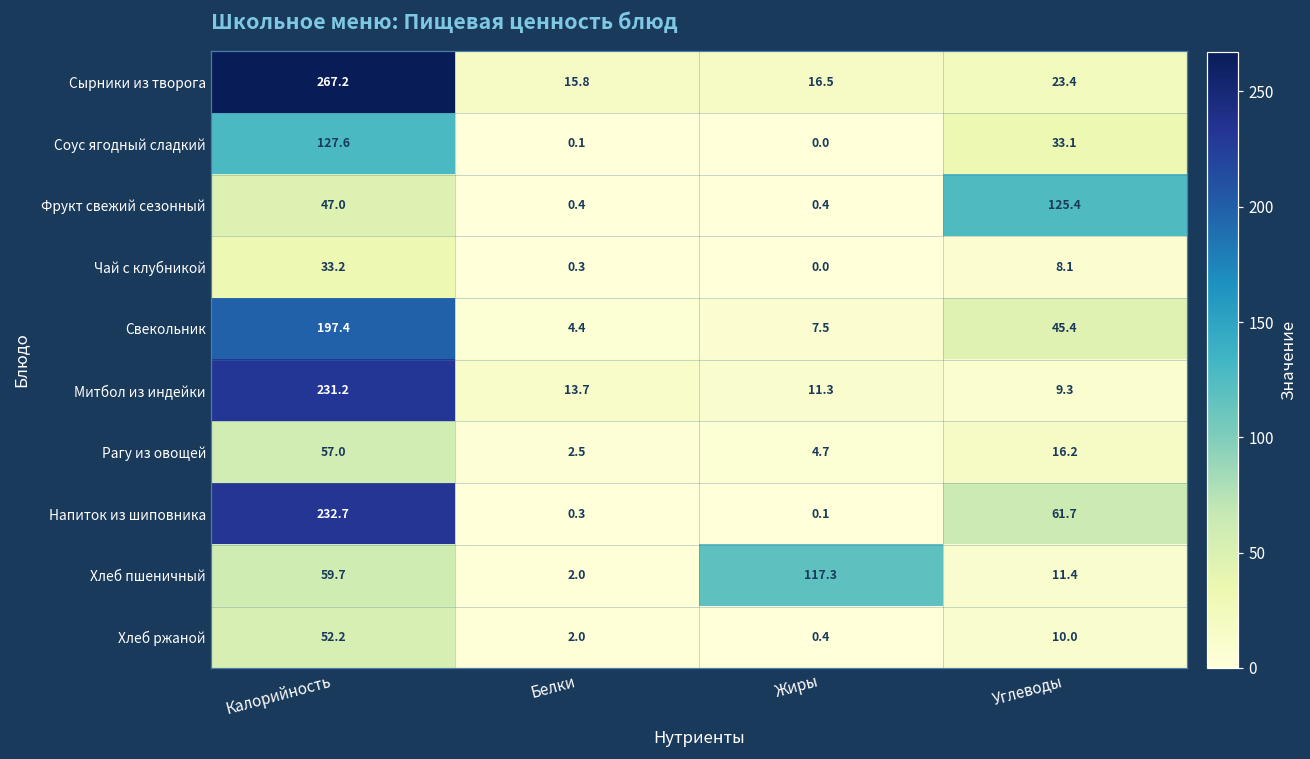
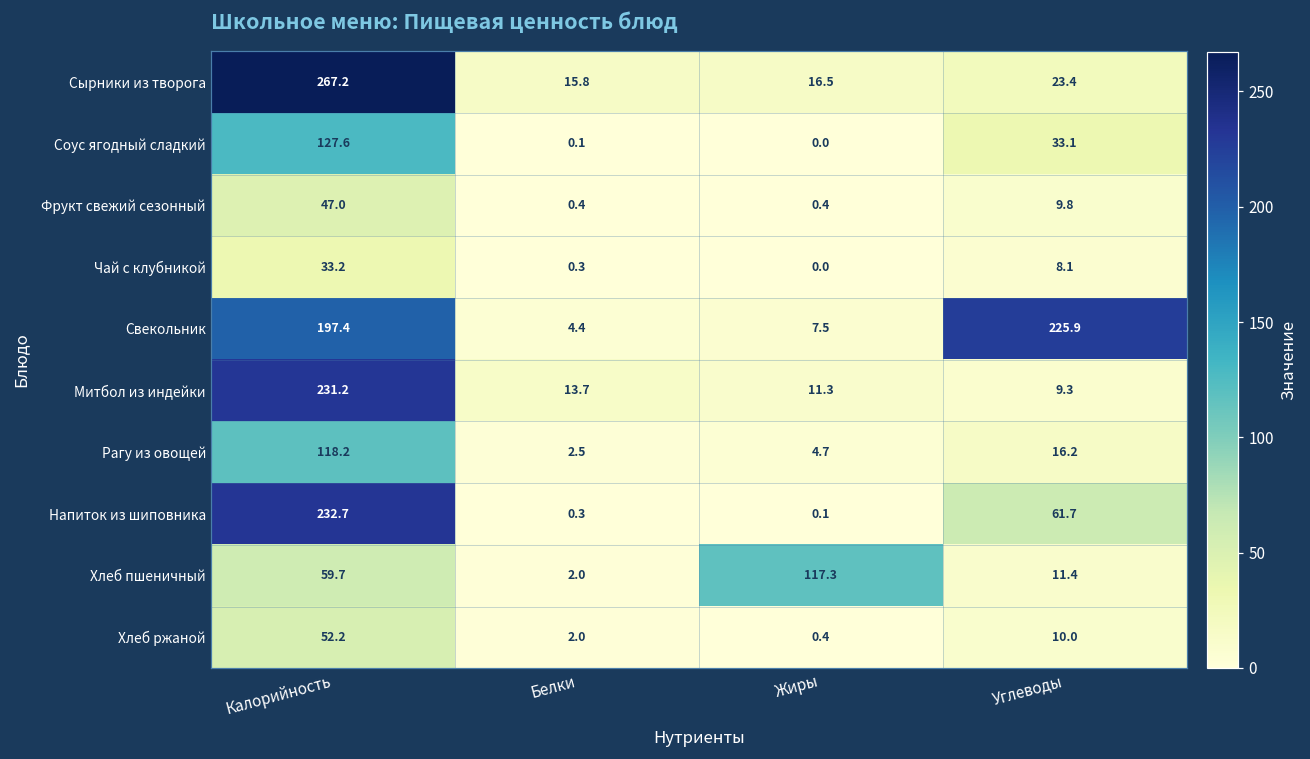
  {
    "Сырники из творога": {
      "Калорийность": 267.2,
      "Белки": 15.8,
      "Жиры": 16.5,
      "Углеводы": 23.4
    },
    "Соус ягодный сладкий": {
      "Калорийность": 127.6,
      "Белки": 0.1,
      "Жиры": 0.0,
      "Углеводы": 33.1
    },
    "Фрукт свежий сезонный": {
      "Калорийность": 47.0,
      "Белки": 0.4,
      "Жиры": 0.4,
-     "Углеводы": 125.4
+     "Углеводы": 9.8
    },
    "Чай с клубникой": {
      "Калорийность": 33.2,
      "Белки": 0.3,
      "Жиры": 0.0,
      "Углеводы": 8.1
    },
    "Свекольник": {
      "Калорийность": 197.4,
      "Белки": 4.4,
      "Жиры": 7.5,
-     "Углеводы": 45.4
+     "Углеводы": 225.9
    },
    "Митбол из индейки": {
      "Калорийность": 231.2,
      "Белки": 13.7,
      "Жиры": 11.3,
      "Углеводы": 9.3
    },
    "Рагу из овощей": {
-     "Калорийность": 57.0,
+     "Калорийность": 118.2,
      "Белки": 2.5,
      "Жиры": 4.7,
      "Углеводы": 16.2
    },
    "Напиток из шиповника": {
      "Калорийность": 232.7,
      "Белки": 0.3,
      "Жиры": 0.1,
      "Углеводы": 61.7
    },
    "Хлеб пшеничный": {
      "Калорийность": 59.7,
      "Белки": 2.0,
      "Жиры": 117.3,
      "Углеводы": 11.4
    },
    "Хлеб ржаной": {
      "Калорийность": 52.2,
      "Белки": 2.0,
      "Жиры": 0.4,
      "Углеводы": 10.0
    }
  }
